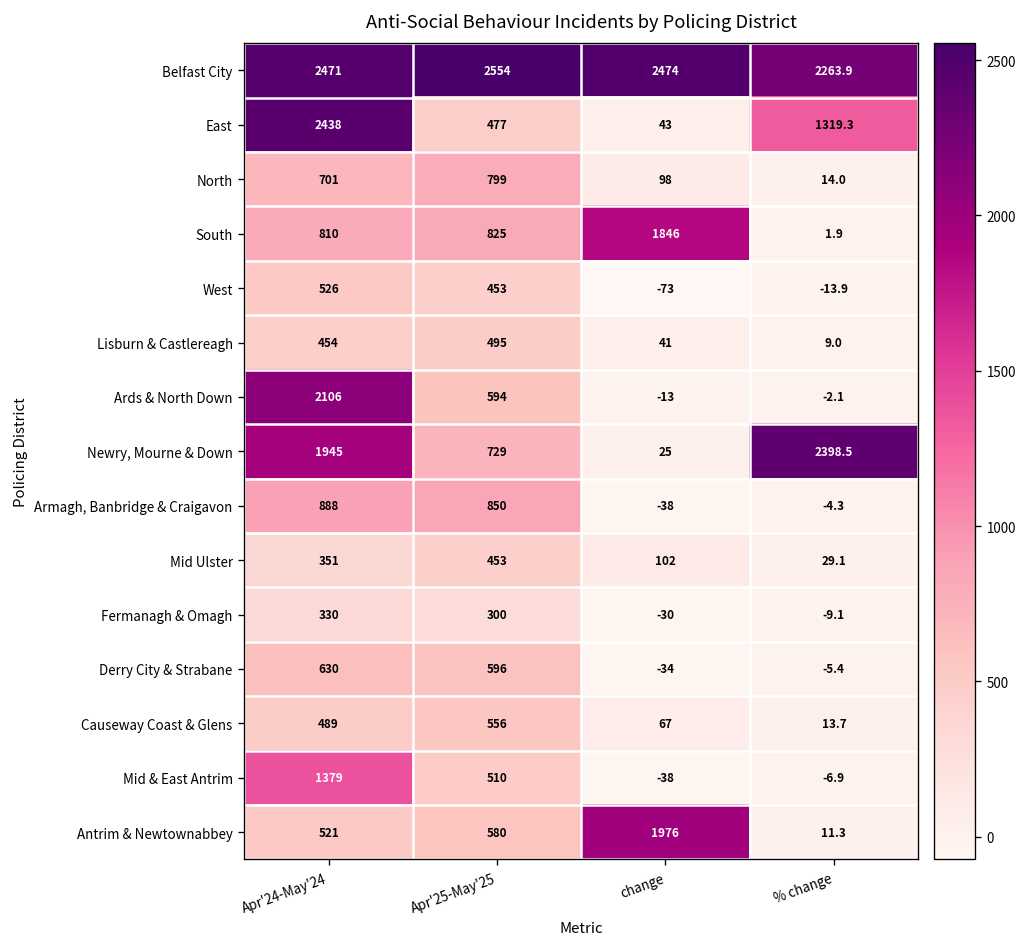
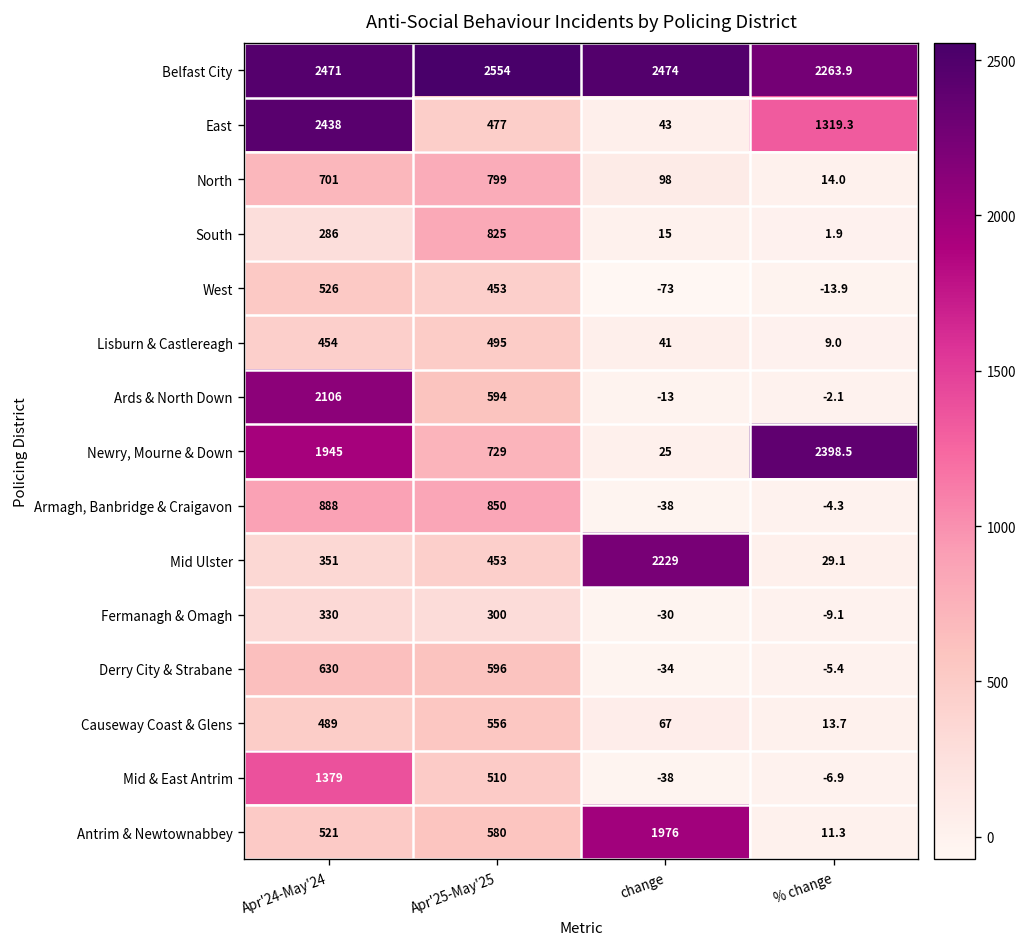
  {
    "Belfast City": {
      "Apr'24-May'24": 2471,
      "Apr'25-May'25": 2554,
      "change": 2474,
      "% change": 2263.9
    },
    "East": {
      "Apr'24-May'24": 2438,
      "Apr'25-May'25": 477,
      "change": 43,
      "% change": 1319.3
    },
    "North": {
      "Apr'24-May'24": 701,
      "Apr'25-May'25": 799,
      "change": 98,
      "% change": 14.0
    },
    "South": {
-     "Apr'24-May'24": 810,
+     "Apr'24-May'24": 286,
      "Apr'25-May'25": 825,
-     "change": 1846,
+     "change": 15,
      "% change": 1.9
    },
    "West": {
      "Apr'24-May'24": 526,
      "Apr'25-May'25": 453,
      "change": -73,
      "% change": -13.9
    },
    "Lisburn & Castlereagh": {
      "Apr'24-May'24": 454,
      "Apr'25-May'25": 495,
      "change": 41,
      "% change": 9.0
    },
    "Ards & North Down": {
      "Apr'24-May'24": 2106,
      "Apr'25-May'25": 594,
      "change": -13,
      "% change": -2.1
    },
    "Newry, Mourne & Down": {
      "Apr'24-May'24": 1945,
      "Apr'25-May'25": 729,
      "change": 25,
      "% change": 2398.5
    },
    "Armagh, Banbridge & Craigavon": {
      "Apr'24-May'24": 888,
      "Apr'25-May'25": 850,
      "change": -38,
      "% change": -4.3
    },
    "Mid Ulster": {
      "Apr'24-May'24": 351,
      "Apr'25-May'25": 453,
-     "change": 102,
+     "change": 2229,
      "% change": 29.1
    },
    "Fermanagh & Omagh": {
      "Apr'24-May'24": 330,
      "Apr'25-May'25": 300,
      "change": -30,
      "% change": -9.1
    },
    "Derry City & Strabane": {
      "Apr'24-May'24": 630,
      "Apr'25-May'25": 596,
      "change": -34,
      "% change": -5.4
    },
    "Causeway Coast & Glens": {
      "Apr'24-May'24": 489,
      "Apr'25-May'25": 556,
      "change": 67,
      "% change": 13.7
    },
    "Mid & East Antrim": {
      "Apr'24-May'24": 1379,
      "Apr'25-May'25": 510,
      "change": -38,
      "% change": -6.9
    },
    "Antrim & Newtownabbey": {
      "Apr'24-May'24": 521,
      "Apr'25-May'25": 580,
      "change": 1976,
      "% change": 11.3
    }
  }
